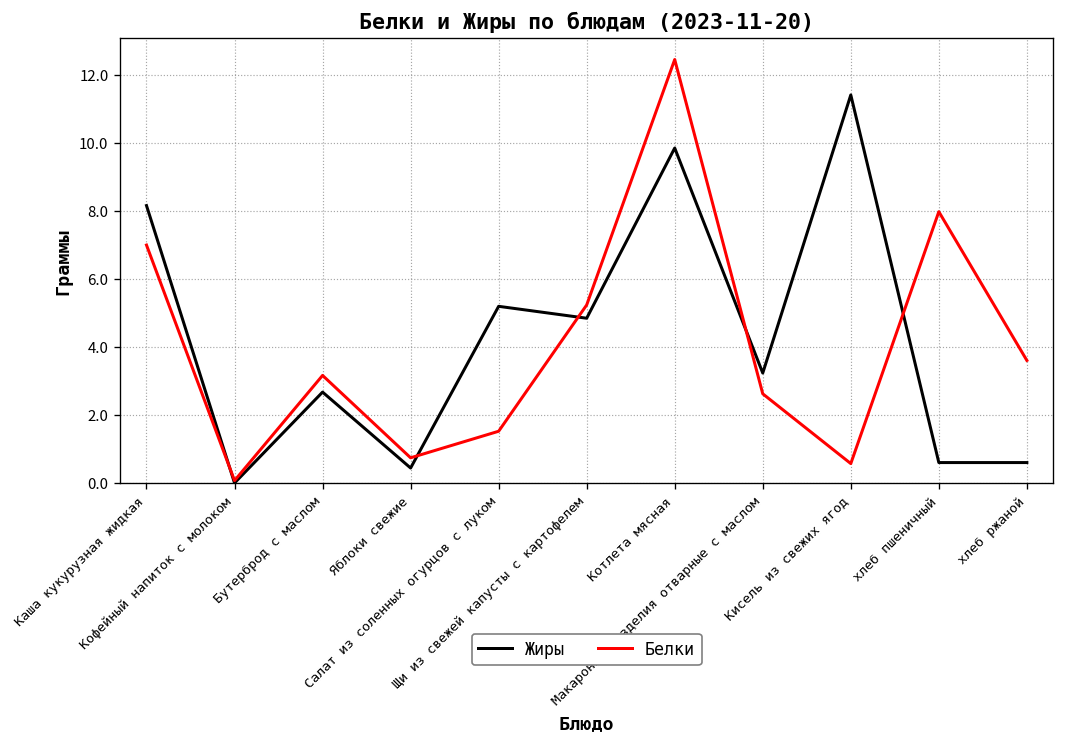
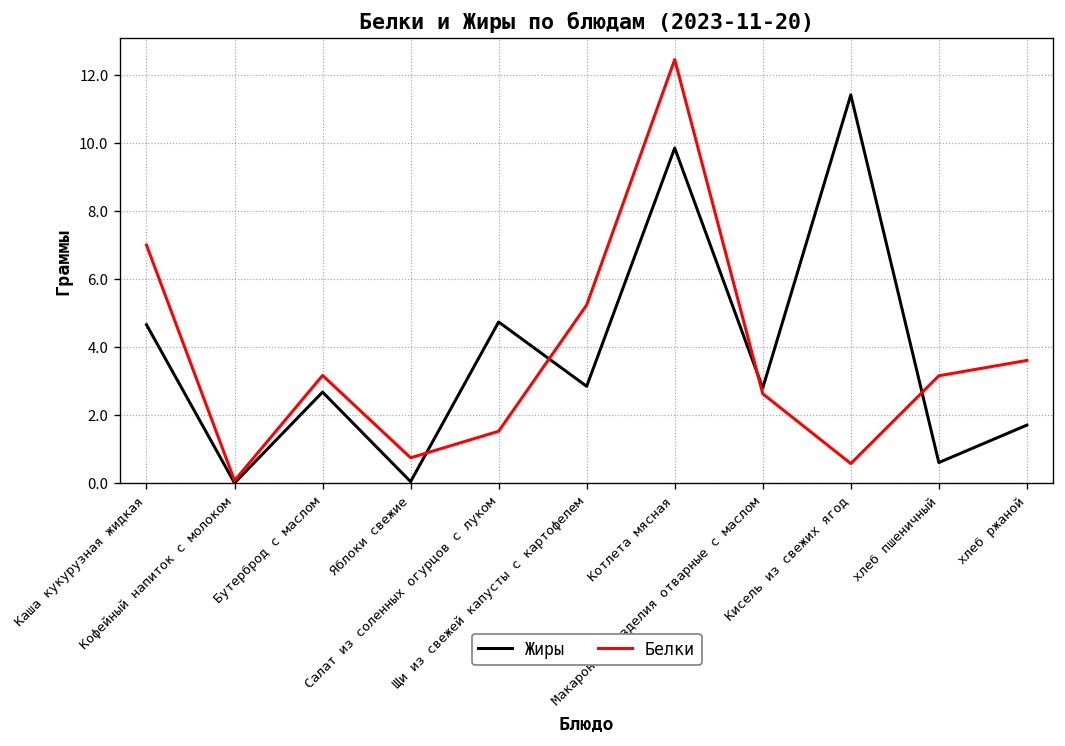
  {
    "Жиры": {
-     "Каша кукурузная жидкая": 8.2,
+     "Каша кукурузная жидкая": 4.7,
      "Бутерброд с маслом": 2.7,
-     "Яблоки свежие": 0.4,
-     "Салат из соленных огурцов с луком": 5.2,
-     "Щи из свежей капусты с картофелем": 4.8,
+     "Яблоки свежие": 0.0,
+     "Салат из соленных огурцов с луком": 4.7,
+     "Щи из свежей капусты с картофелем": 2.8,
      "Котлета мясная": 9.8,
-     "Макаронные изделия отварные с маслом": 3.2,
+     "Макаронные изделия отварные с маслом": 2.8,
      "Кисель из свежих ягод": 11.4,
      "хлеб пшеничный": 0.6,
-     "хлеб ржаной": 0.6
+     "хлеб ржаной": 1.7
    },
    "Белки": {
      "Каша кукурузная жидкая": 7.0,
      "Бутерброд с маслом": 3.2,
      "Яблоки свежие": 0.7,
      "Салат из соленных огурцов с луком": 1.5,
      "Щи из свежей капусты с картофелем": 5.2,
      "Котлета мясная": 12.4,
      "Макаронные изделия отварные с маслом": 2.6,
      "Кисель из свежих ягод": 0.6,
-     "хлеб пшеничный": 8.0,
+     "хлеб пшеничный": 3.2,
      "хлеб ржаной": 3.6
    }
  }
